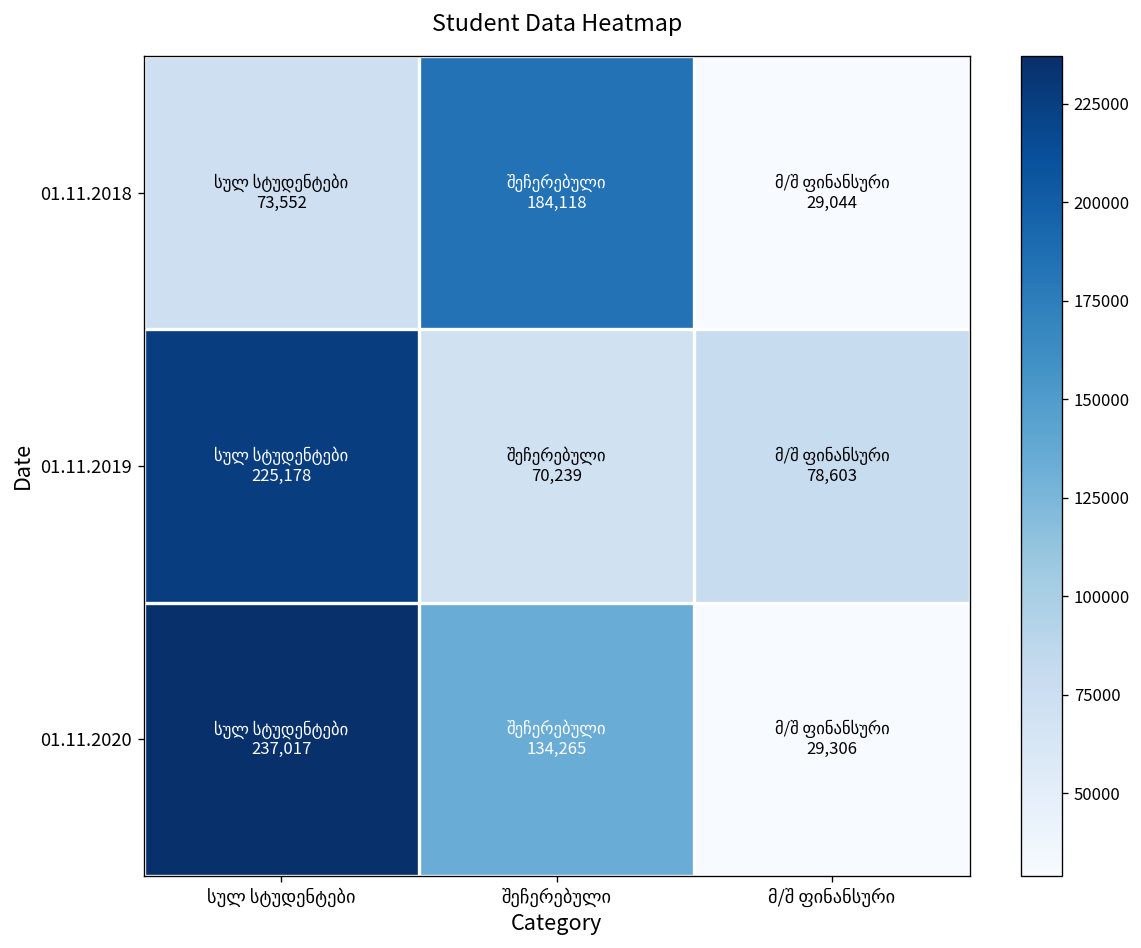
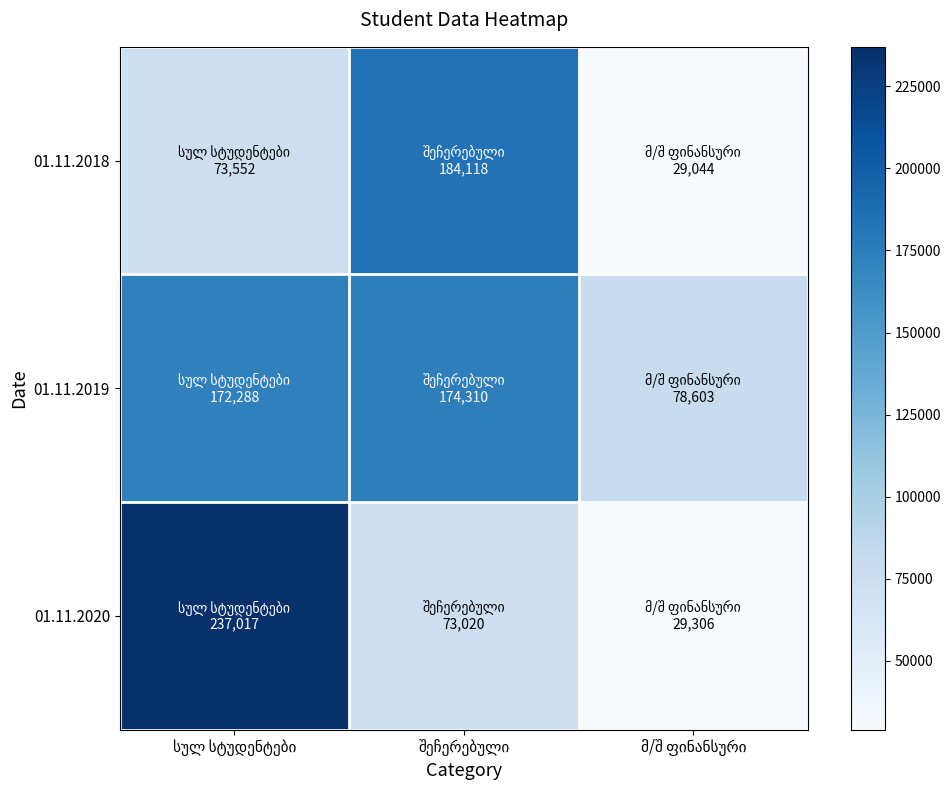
  {
    "01.11.2018": {
      "სულ სტუდენტები": "73,552",
      "შეჩერებული": "184,118",
      "მ/შ ფინანსური": "29,044"
    },
    "01.11.2019": {
-     "სულ სტუდენტები": "225,178",
-     "შეჩერებული": "70,239",
+     "სულ სტუდენტები": "172,288",
+     "შეჩერებული": "174,310",
      "მ/შ ფინანსური": "78,603"
    },
    "01.11.2020": {
      "სულ სტუდენტები": "237,017",
-     "შეჩერებული": "134,265",
+     "შეჩერებული": "73,020",
      "მ/შ ფინანსური": "29,306"
    }
  }
